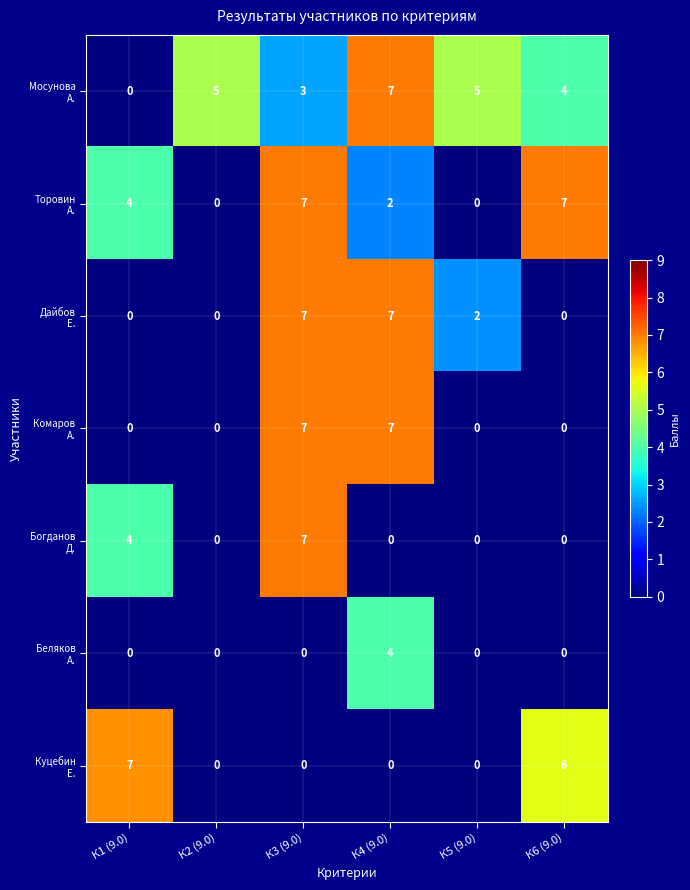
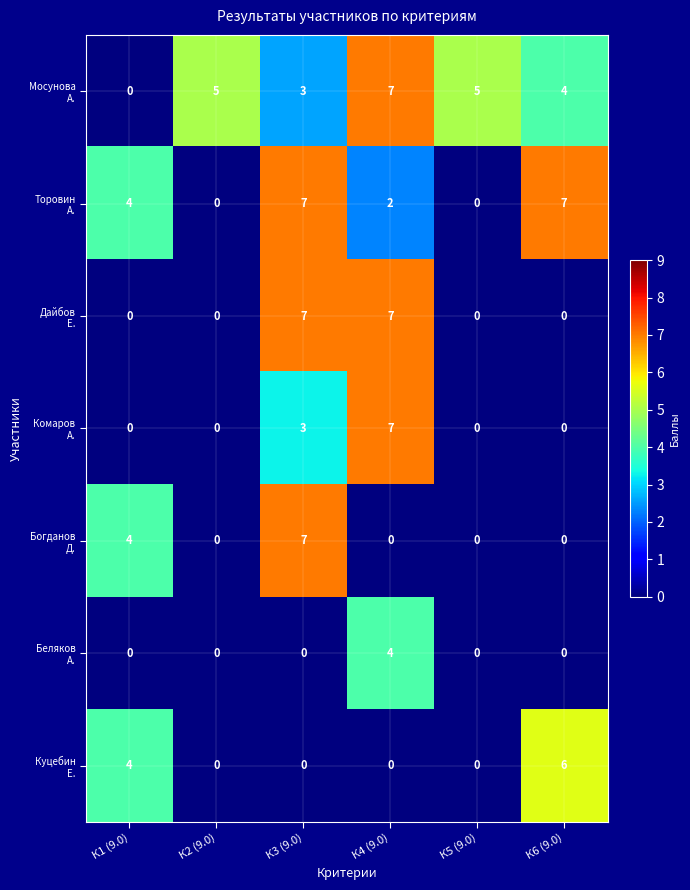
  {
    "Мосунова А.": {
      "К1 (9.0)": 0,
      "К2 (9.0)": 5,
      "К3 (9.0)": 3,
      "К4 (9.0)": 7,
      "К5 (9.0)": 5,
      "К6 (9.0)": 4
    },
    "Торовин А.": {
      "К1 (9.0)": 4,
      "К2 (9.0)": 0,
      "К3 (9.0)": 7,
      "К4 (9.0)": 2,
      "К5 (9.0)": 0,
      "К6 (9.0)": 7
    },
    "Дайбов Е.": {
      "К1 (9.0)": 0,
      "К2 (9.0)": 0,
      "К3 (9.0)": 7,
      "К4 (9.0)": 7,
-     "К5 (9.0)": 2,
+     "К5 (9.0)": 0,
      "К6 (9.0)": 0
    },
    "Комаров А.": {
      "К1 (9.0)": 0,
      "К2 (9.0)": 0,
-     "К3 (9.0)": 7,
+     "К3 (9.0)": 3,
      "К4 (9.0)": 7,
      "К5 (9.0)": 0,
      "К6 (9.0)": 0
    },
    "Богданов Д.": {
      "К1 (9.0)": 4,
      "К2 (9.0)": 0,
      "К3 (9.0)": 7,
      "К4 (9.0)": 0,
      "К5 (9.0)": 0,
      "К6 (9.0)": 0
    },
    "Беляков А.": {
      "К1 (9.0)": 0,
      "К2 (9.0)": 0,
      "К3 (9.0)": 0,
      "К4 (9.0)": 4,
      "К5 (9.0)": 0,
      "К6 (9.0)": 0
    },
    "Куцебин Е.": {
-     "К1 (9.0)": 7,
+     "К1 (9.0)": 4,
      "К2 (9.0)": 0,
      "К3 (9.0)": 0,
      "К4 (9.0)": 0,
      "К5 (9.0)": 0,
      "К6 (9.0)": 6
    }
  }
